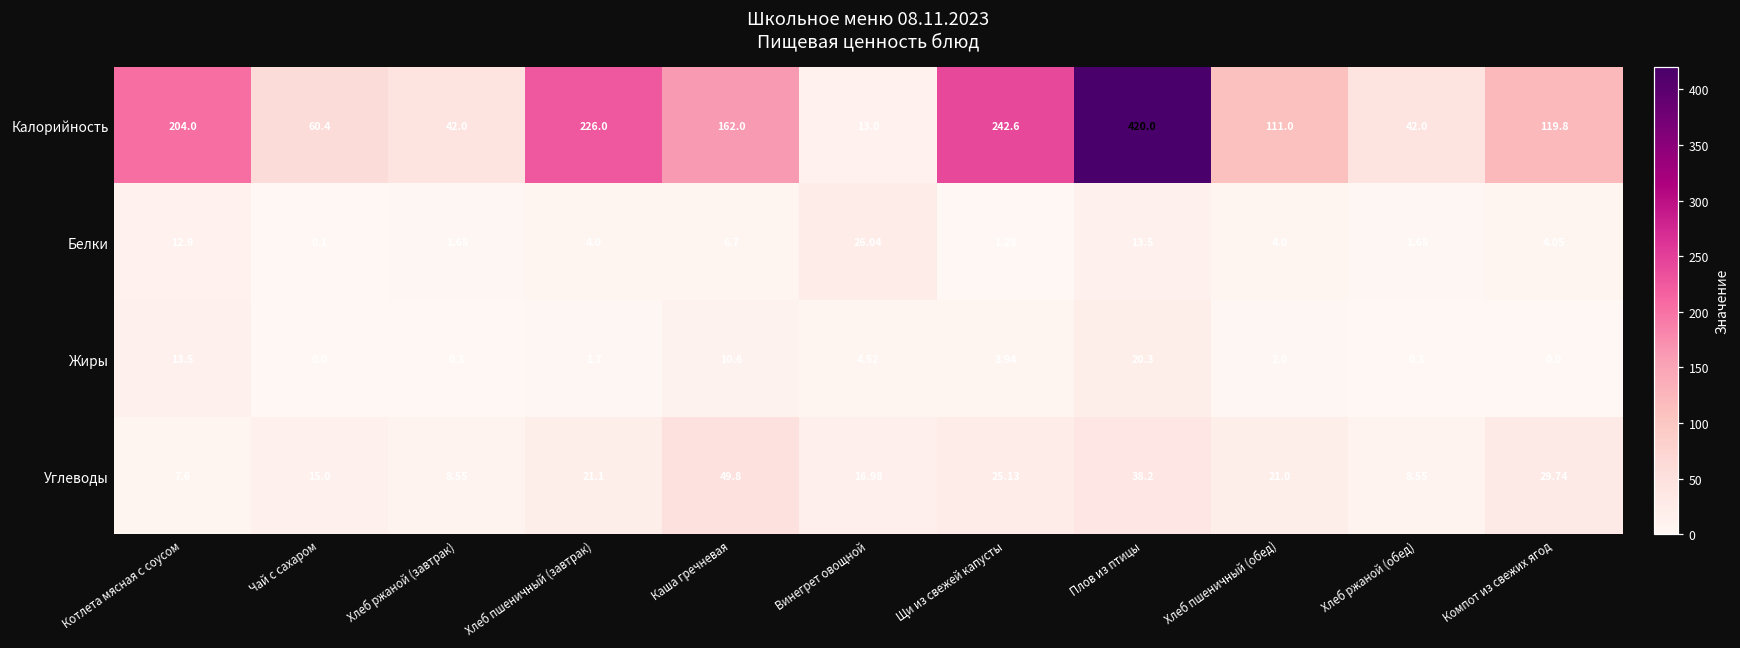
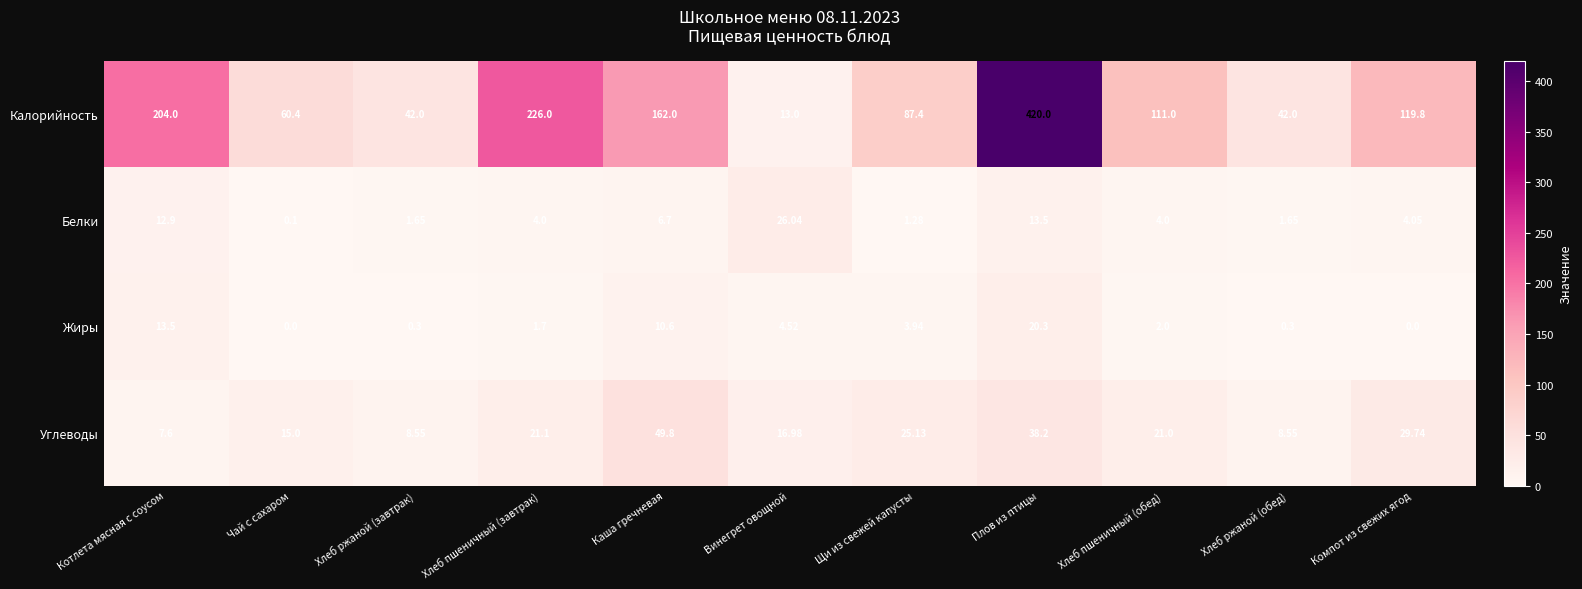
  {
    "Калорийность": {
      "Котлета мясная с соусом": 204.0,
      "Хлеб пшеничный (завтрак)": 226.0,
      "Каша гречневая": 162.0,
-     "Щи из свежей капусты": 242.6,
+     "Щи из свежей капусты": 87.4,
      "Плов из птицы": 420.0,
      "Хлеб пшеничный (обед)": 111.0,
      "Компот из свежих ягод": 119.8
    }
  }
